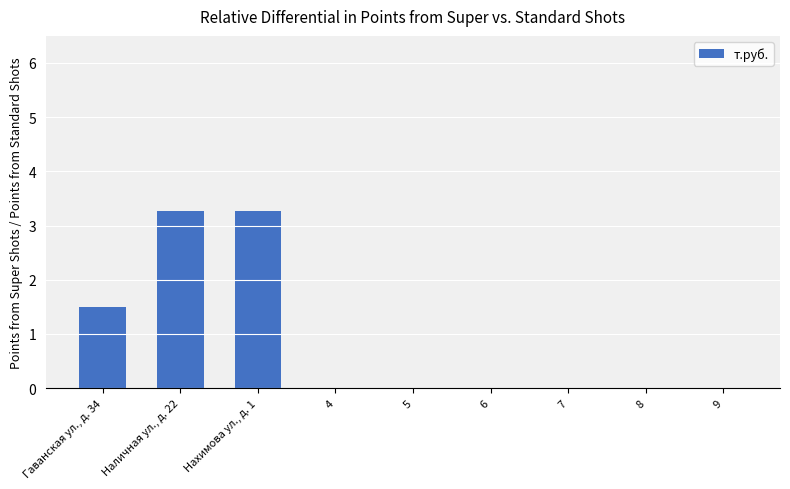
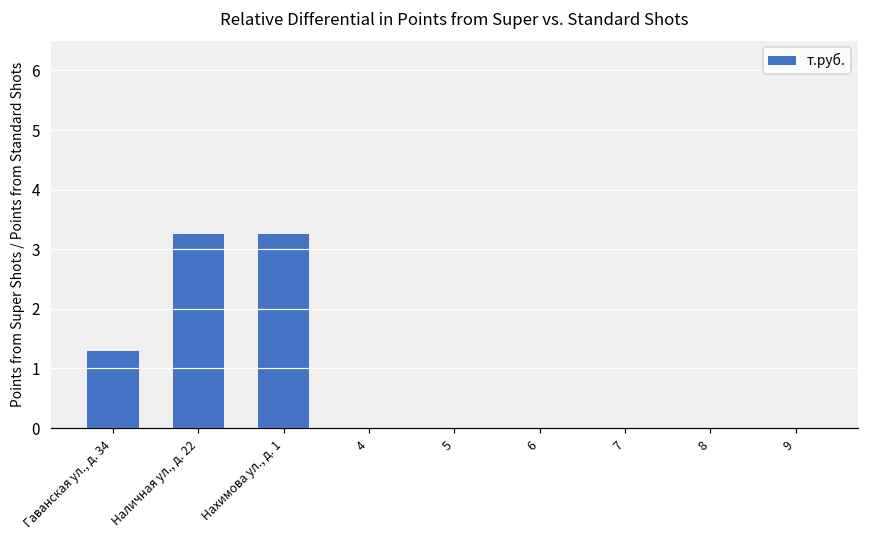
  {
-   "Гаванская ул., д. 34": 1.5,
+   "Гаванская ул., д. 34": 1.3,
    "Наличная ул., д. 22": 3.3,
    "Нахимова ул., д. 1": 3.3,
    "4": 0.0,
    "5": 0.0,
    "6": 0.0,
    "7": 0.0,
    "8": 0.0,
    "9": 0.0
  }
